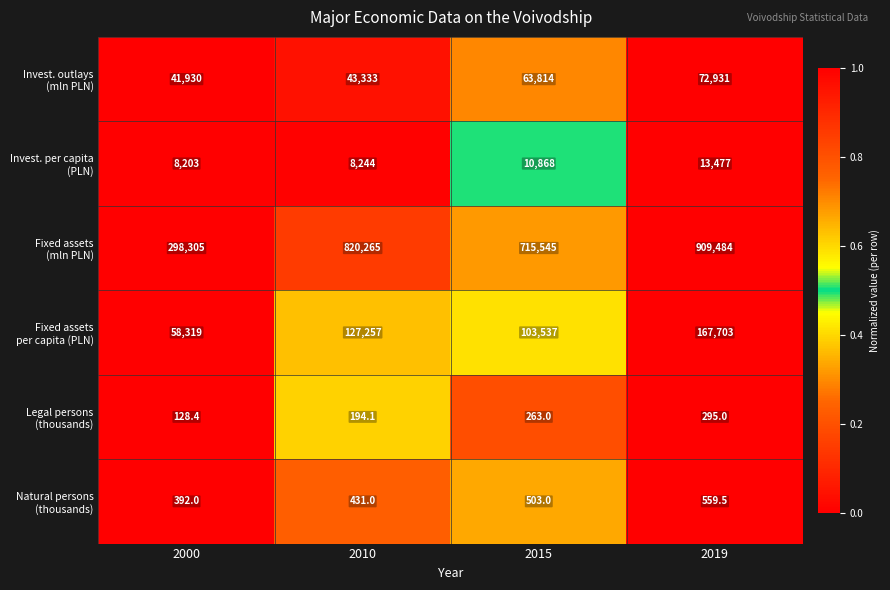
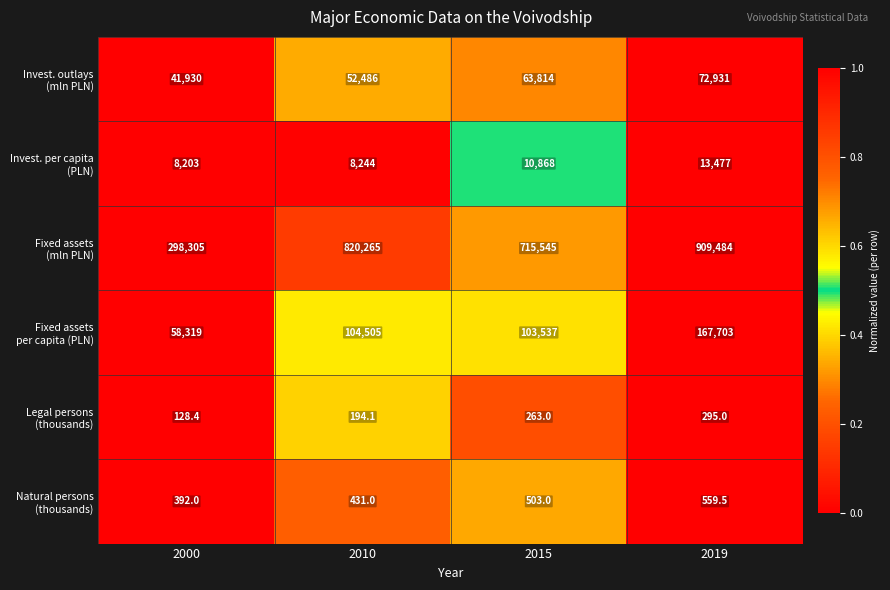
  {
    "Invest. outlays (mln PLN)": {
-     "2010": "43,333"
+     "2010": "52,486"
    },
    "Fixed assets per capita (PLN)": {
-     "2010": "127,257"
+     "2010": "104,505"
    }
  }
